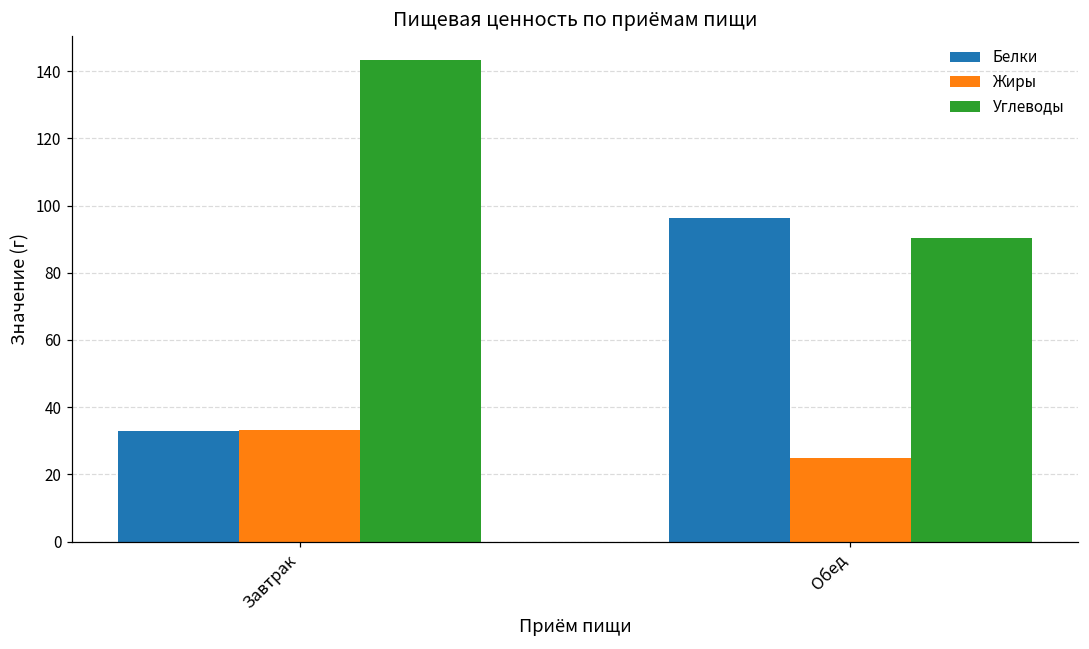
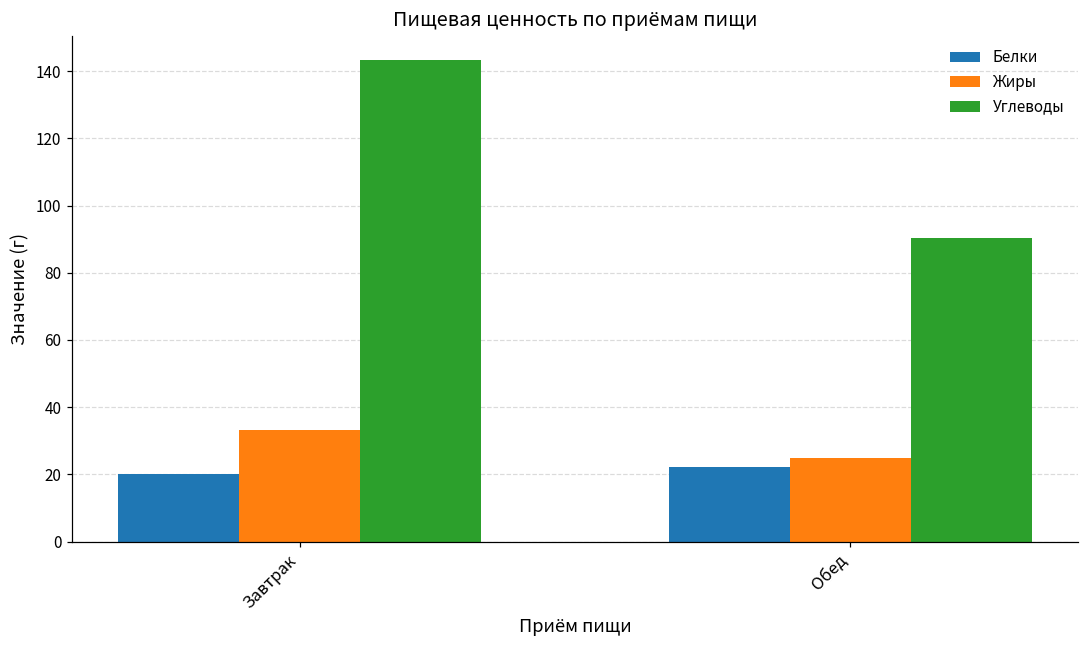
  {
    "Белки": {
-     "Завтрак": 33,
-     "Обед": 96
+     "Завтрак": 20,
+     "Обед": 22
    },
    "Жиры": {
      "Завтрак": 33,
      "Обед": 25
    },
    "Углеводы": {
      "Завтрак": 143,
      "Обед": 90
    }
  }
